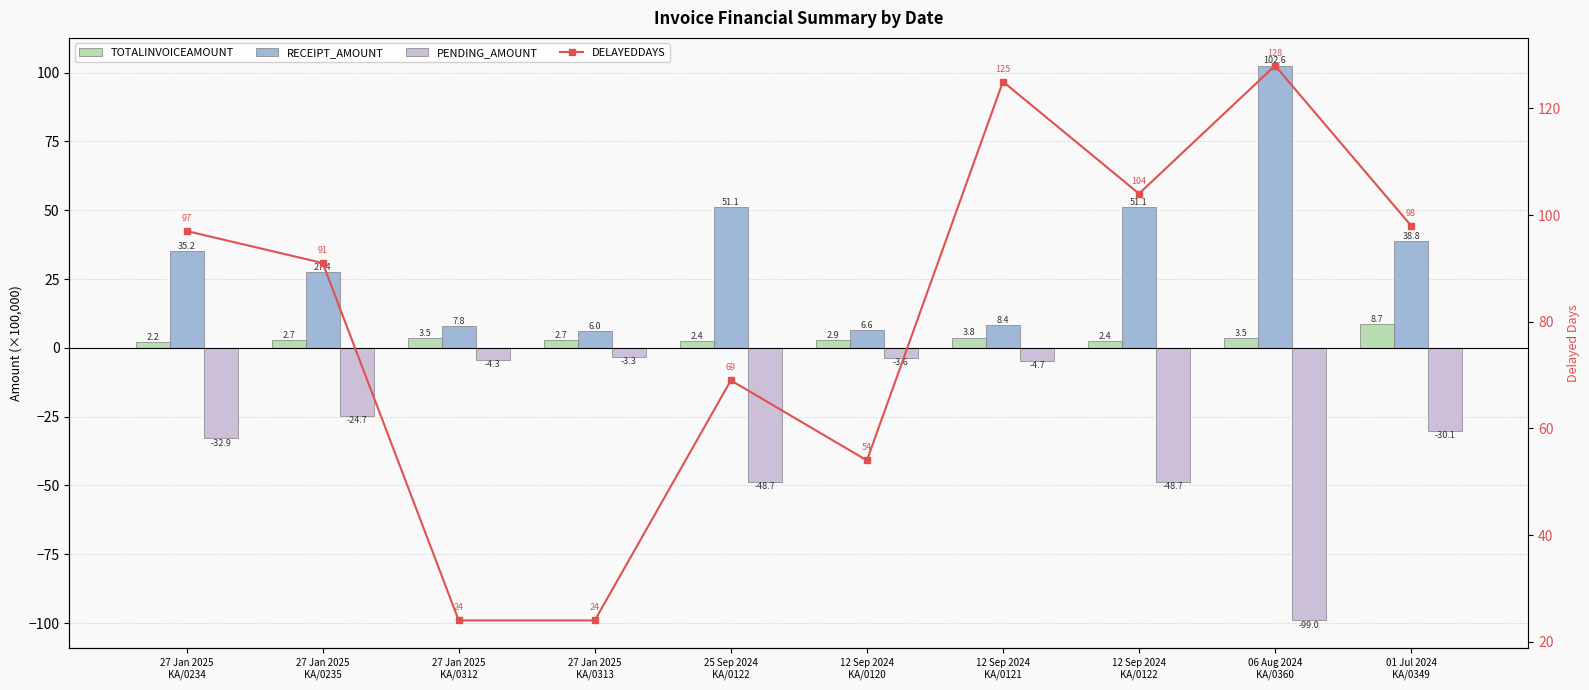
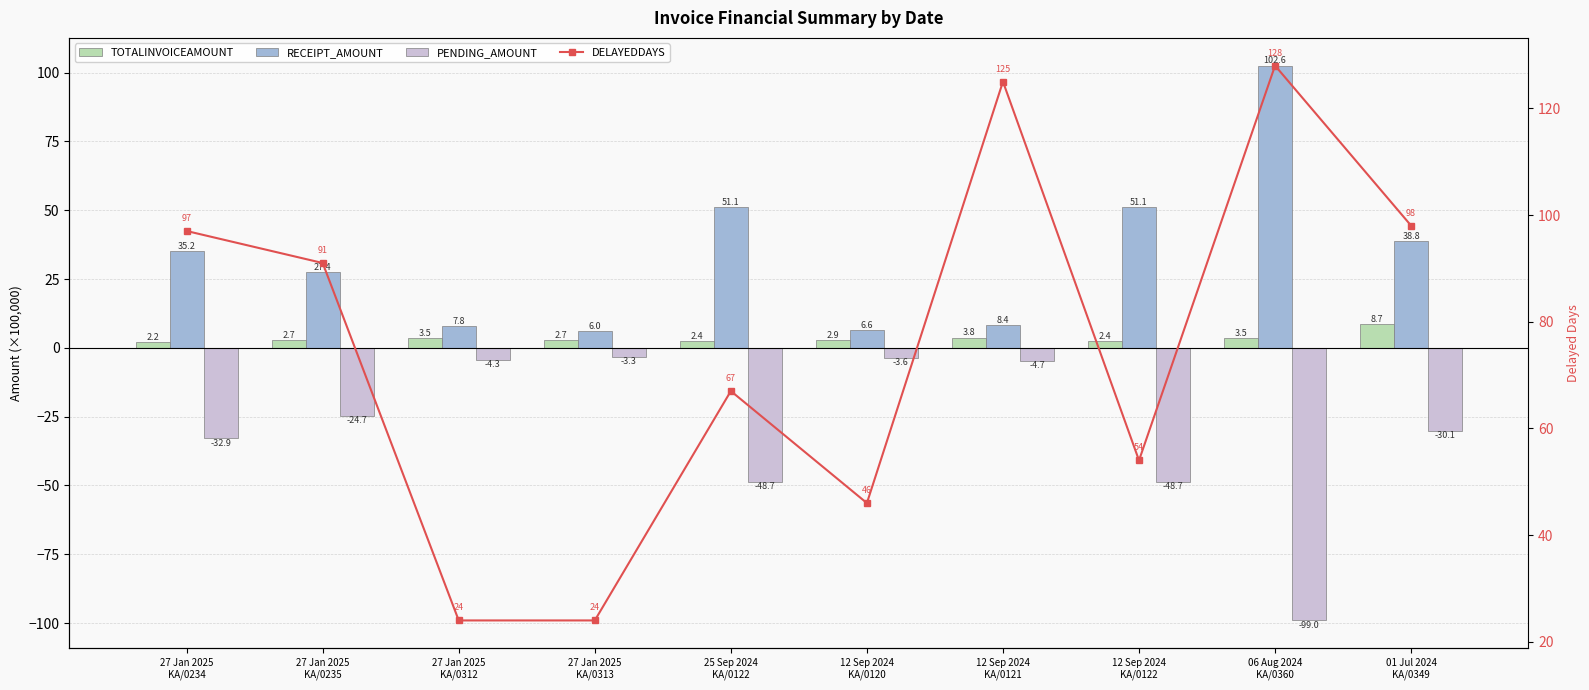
  {
    "DELAYEDDAYS": {
      "27 Jan 2025 KA/0234": 97,
      "27 Jan 2025 KA/0235": 91,
      "27 Jan 2025 KA/0312": 24,
      "27 Jan 2025 KA/0313": 24,
-     "25 Sep 2024 KA/0122": 69,
-     "12 Sep 2024 KA/0120": 54,
+     "25 Sep 2024 KA/0122": 67,
+     "12 Sep 2024 KA/0120": 46,
      "12 Sep 2024 KA/0121": 125,
-     "12 Sep 2024 KA/0122": 104,
+     "12 Sep 2024 KA/0122": 54,
      "06 Aug 2024 KA/0360": 128,
      "01 Jul 2024 KA/0349": 98
    }
  }
